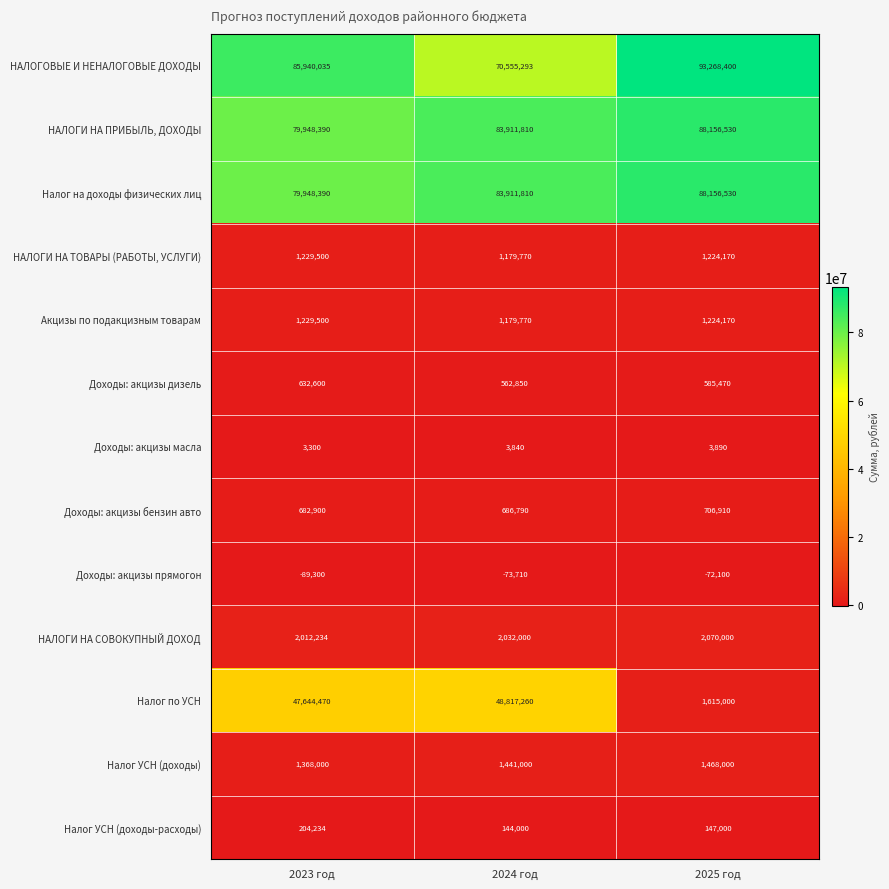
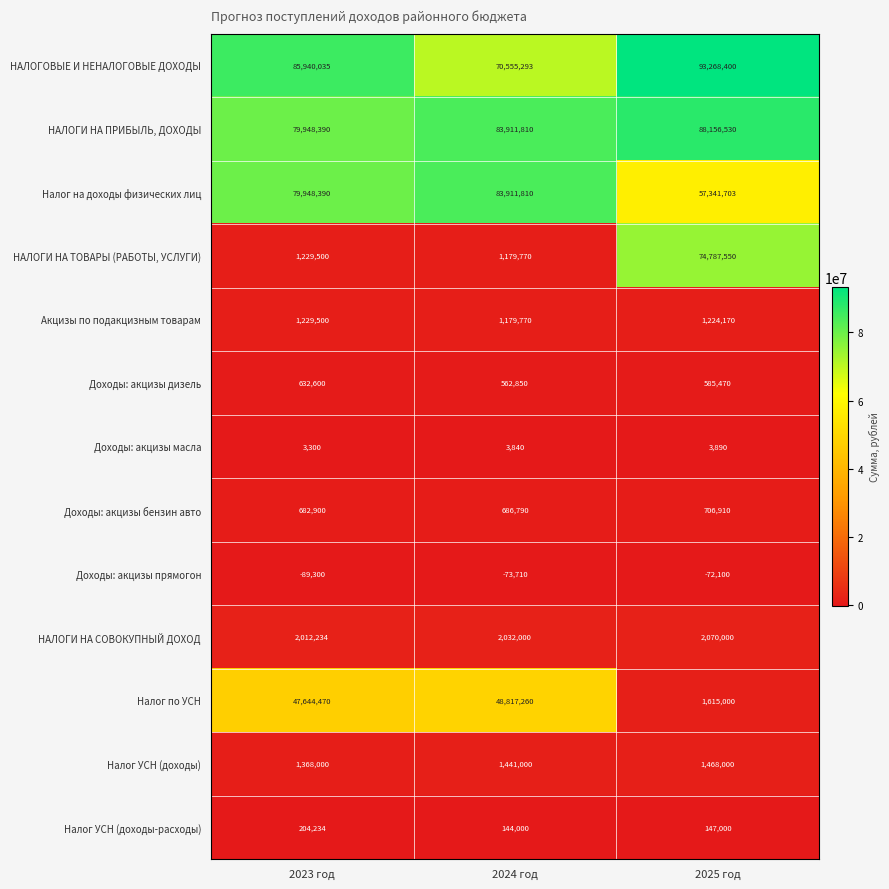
  {
    "НАЛОГОВЫЕ И НЕНАЛОГОВЫЕ ДОХОДЫ": {
      "2023 год": "85,940,035",
      "2024 год": "70,555,293",
      "2025 год": "93,268,400"
    },
    "НАЛОГИ НА ПРИБЫЛЬ, ДОХОДЫ": {
      "2023 год": "79,948,390",
      "2024 год": "83,911,810",
      "2025 год": "88,156,530"
    },
    "Налог на доходы физических лиц": {
      "2023 год": "79,948,390",
      "2024 год": "83,911,810",
-     "2025 год": "88,156,530"
+     "2025 год": "57,341,703"
    },
    "НАЛОГИ НА ТОВАРЫ (РАБОТЫ, УСЛУГИ)": {
      "2023 год": "1,229,500",
      "2024 год": "1,179,770",
-     "2025 год": "1,224,170"
+     "2025 год": "74,787,550"
    },
    "Акцизы по подакцизным товарам": {
      "2023 год": "1,229,500",
      "2024 год": "1,179,770",
      "2025 год": "1,224,170"
    },
    "Доходы: акцизы дизель": {
      "2023 год": "632,600",
      "2024 год": "562,850",
      "2025 год": "585,470"
    },
    "Доходы: акцизы масла": {
      "2023 год": "3,300",
      "2024 год": "3,840",
      "2025 год": "3,890"
    },
    "Доходы: акцизы бензин авто": {
      "2023 год": "682,900",
      "2024 год": "686,790",
      "2025 год": "706,910"
    },
    "Доходы: акцизы прямогон": {
      "2023 год": "-89,300",
      "2024 год": "-73,710",
      "2025 год": "-72,100"
    },
    "НАЛОГИ НА СОВОКУПНЫЙ ДОХОД": {
      "2023 год": "2,012,234",
      "2024 год": "2,032,000",
      "2025 год": "2,070,000"
    },
    "Налог по УСН": {
      "2023 год": "47,644,470",
      "2024 год": "48,817,260",
      "2025 год": "1,615,000"
    },
    "Налог УСН (доходы)": {
      "2023 год": "1,368,000",
      "2024 год": "1,441,000",
      "2025 год": "1,468,000"
    },
    "Налог УСН (доходы-расходы)": {
      "2023 год": "204,234",
      "2024 год": "144,000",
      "2025 год": "147,000"
    }
  }
